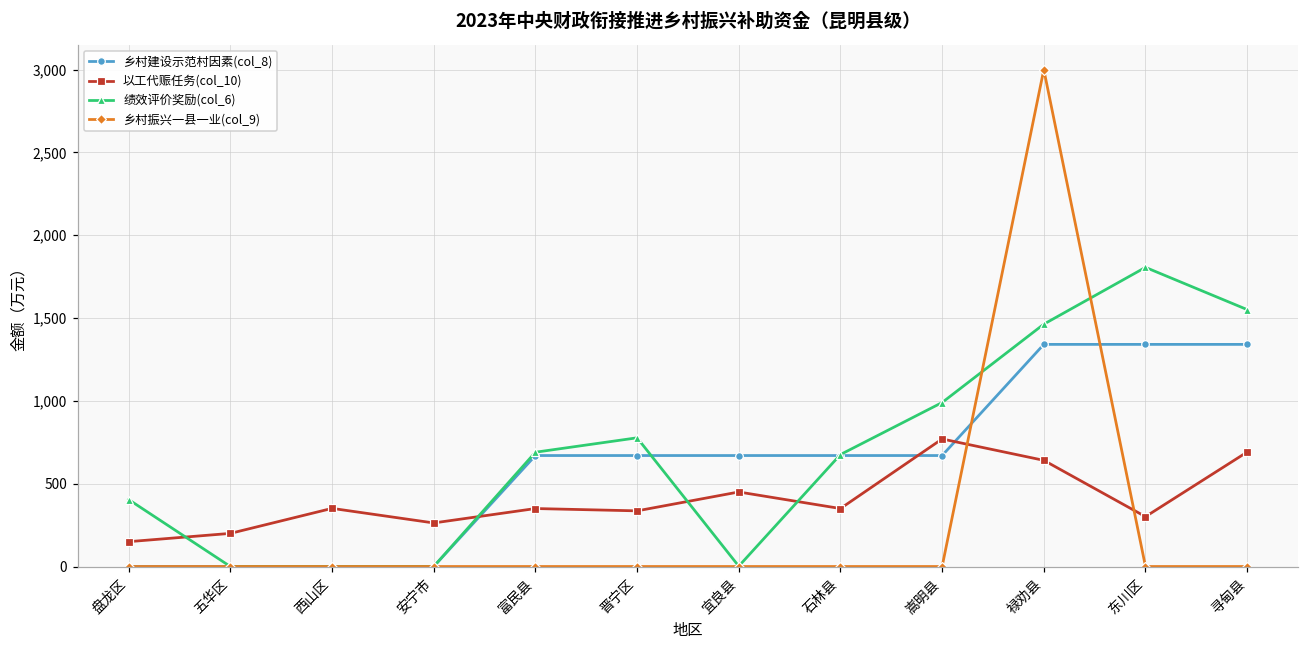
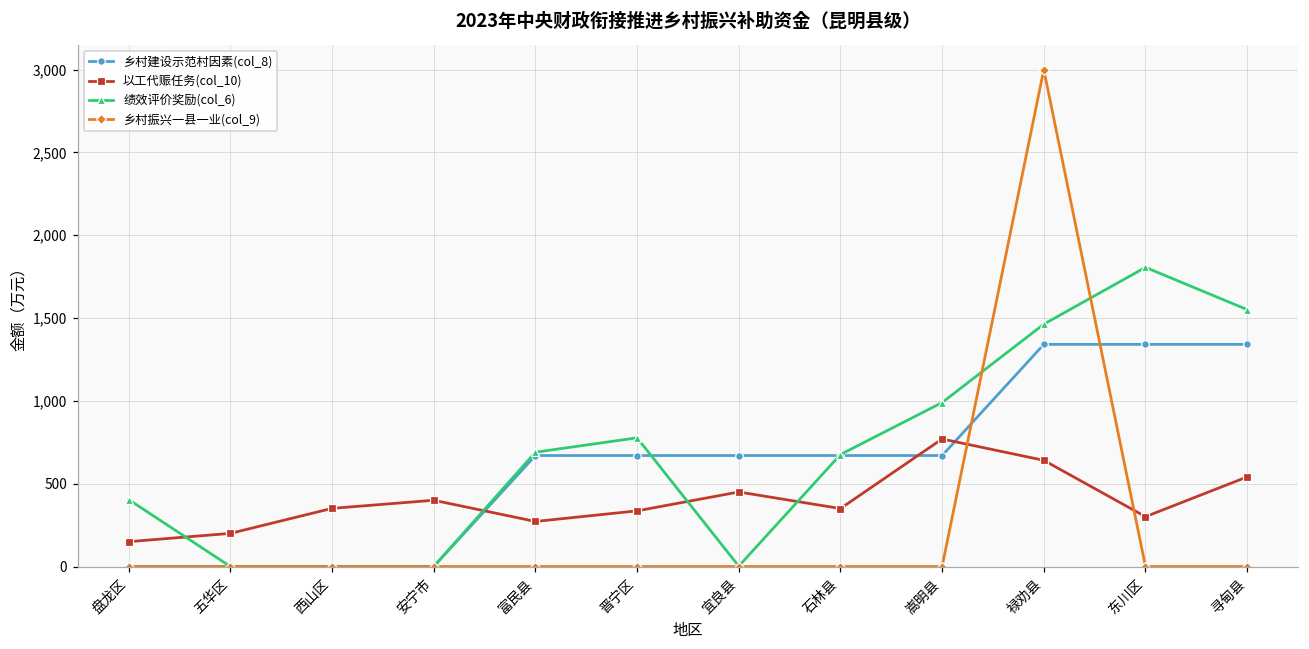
  {
    "乡村建设示范村因素(col_8)": {
      "富民县": "670",
      "晋宁区": "670",
      "宜良县": "670",
      "嵩明县": "670",
      "禄劝县": "1,340",
      "东川区": "1,340",
      "寻甸县": "1,340"
    },
    "以工代赈任务(col_10)": {
      "盘龙区": "150",
      "五华区": "200",
      "西山区": "350",
-     "安宁市": "260",
-     "富民县": "350",
+     "安宁市": "400",
+     "富民县": "270",
      "晋宁区": "340",
      "宜良县": "450",
      "石林县": "350",
      "嵩明县": "770",
      "禄劝县": "640",
      "东川区": "300",
-     "寻甸县": "690"
+     "寻甸县": "540"
    },
    "绩效评价奖励(col_6)": {
      "盘龙区": "400",
      "富民县": "690",
      "晋宁区": "780",
      "嵩明县": "990",
      "禄劝县": "1,460",
      "东川区": "1,810",
      "寻甸县": "1,550"
    },
    "乡村振兴一县一业(col_9)": {
      "富民县": "0",
      "晋宁区": "0",
      "石林县": "0",
      "嵩明县": "0",
      "禄劝县": "3,000",
      "东川区": "0",
      "寻甸县": "0"
    }
  }
